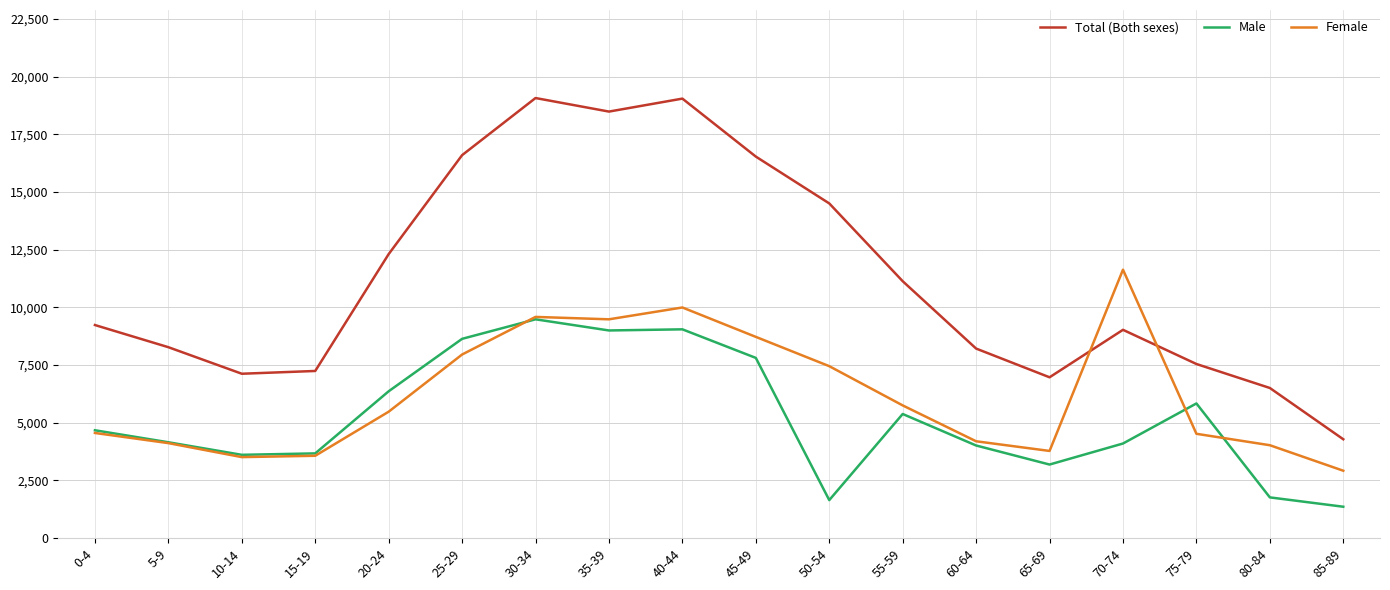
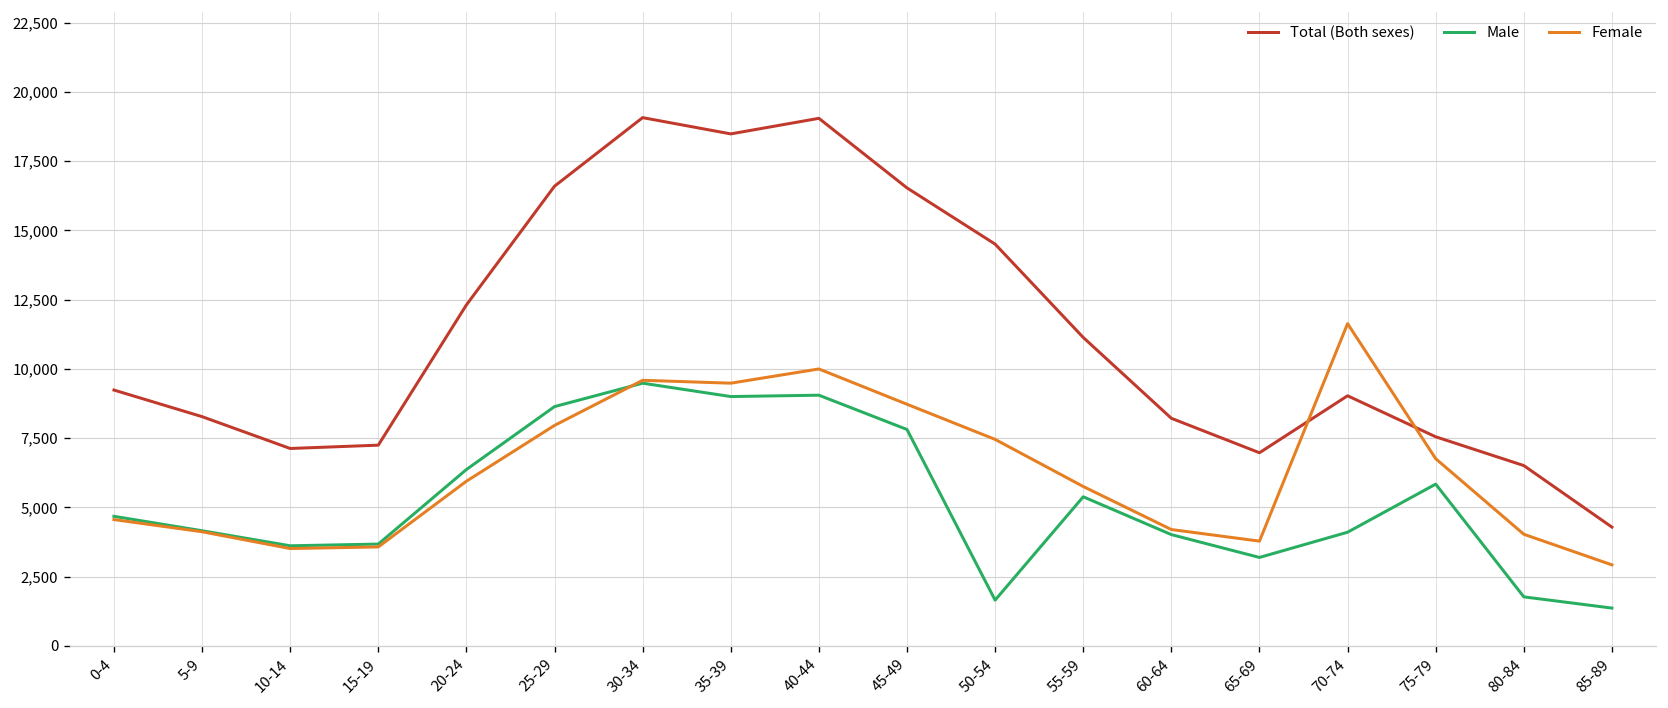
  {
    "Total (Both sexes)": {
      "0-4": "9,200",
      "5-9": "8,300",
      "10-14": "7,100",
      "15-19": "7,200",
      "20-24": "12,300",
      "25-29": "16,600",
      "30-34": "19,100",
      "35-39": "18,500",
      "40-44": "19,000",
      "45-49": "16,500",
      "50-54": "14,500",
      "55-59": "11,100",
      "60-64": "8,200",
      "65-69": "7,000",
      "70-74": "9,000",
      "75-79": "7,500",
      "80-84": "6,500",
      "85-89": "4,300"
    },
    "Male": {
      "0-4": "4,700",
      "20-24": "6,400",
      "25-29": "8,600",
      "35-39": "9,000",
      "40-44": "9,000",
      "45-49": "7,800",
      "50-54": "1,700",
      "55-59": "5,400",
      "60-64": "4,000",
      "65-69": "3,200",
      "70-74": "4,100",
      "75-79": "5,800",
      "80-84": "1,800",
      "85-89": "1,400"
    },
    "Female": {
      "0-4": "4,600",
-     "20-24": "5,500",
+     "20-24": "5,900",
      "25-29": "8,000",
      "35-39": "9,500",
      "40-44": "10,000",
      "45-49": "8,700",
      "50-54": "7,500",
      "55-59": "5,800",
      "60-64": "4,200",
      "65-69": "3,800",
      "70-74": "11,600",
-     "75-79": "4,500",
+     "75-79": "6,800",
      "80-84": "4,000",
      "85-89": "2,900"
    }
  }
